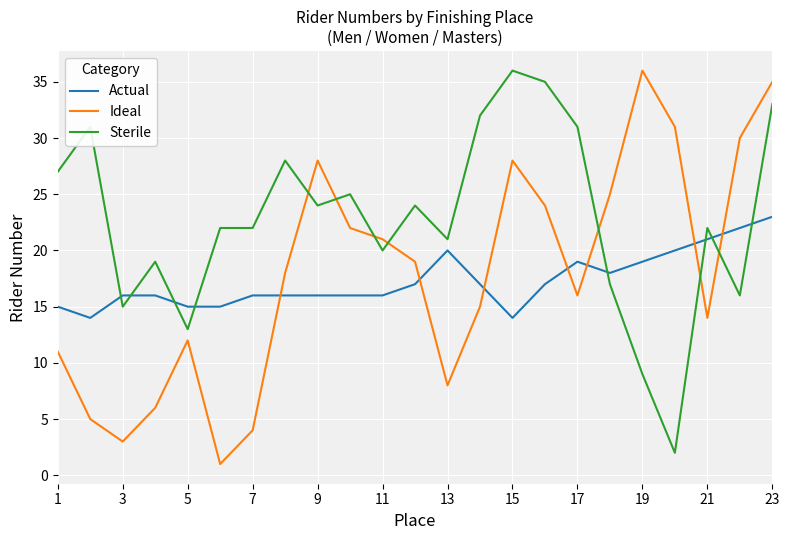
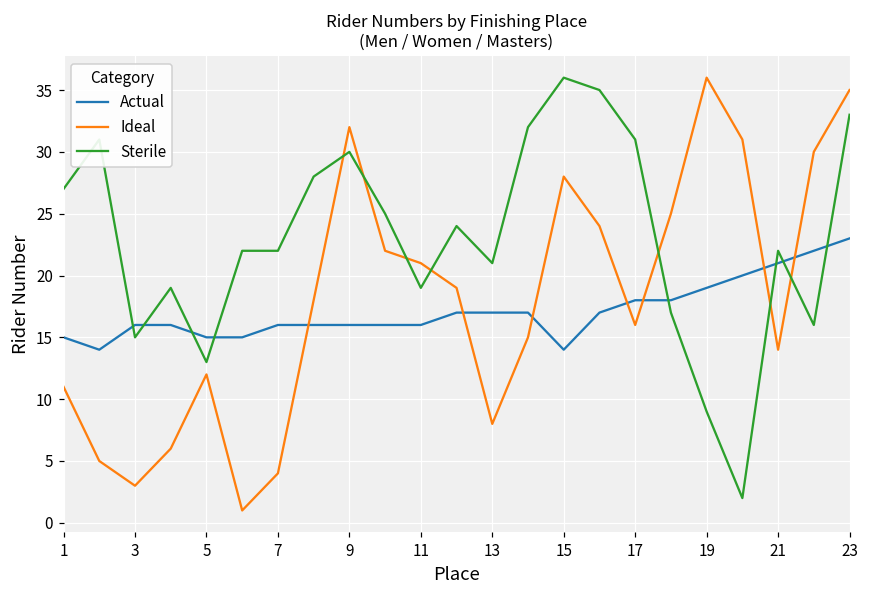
  {
    "Actual": {
      "1": 15,
      "3": 16,
      "5": 15,
      "7": 16,
      "9": 16,
      "11": 16,
-     "13": 20,
+     "13": 17,
      "15": 14,
-     "17": 19,
+     "17": 18,
      "19": 19,
      "21": 21,
      "23": 23
    },
    "Ideal": {
      "1": 11,
      "3": 3,
      "5": 12,
      "7": 4,
-     "9": 28,
+     "9": 32,
      "11": 21,
      "13": 8,
      "15": 28,
      "17": 16,
      "19": 36,
      "21": 14,
      "23": 35
    },
    "Sterile": {
      "1": 27,
      "3": 15,
      "5": 13,
      "7": 22,
-     "9": 24,
-     "11": 20,
+     "9": 30,
+     "11": 19,
      "13": 21,
      "15": 36,
      "17": 31,
      "19": 9,
      "21": 22,
      "23": 33
    }
  }
